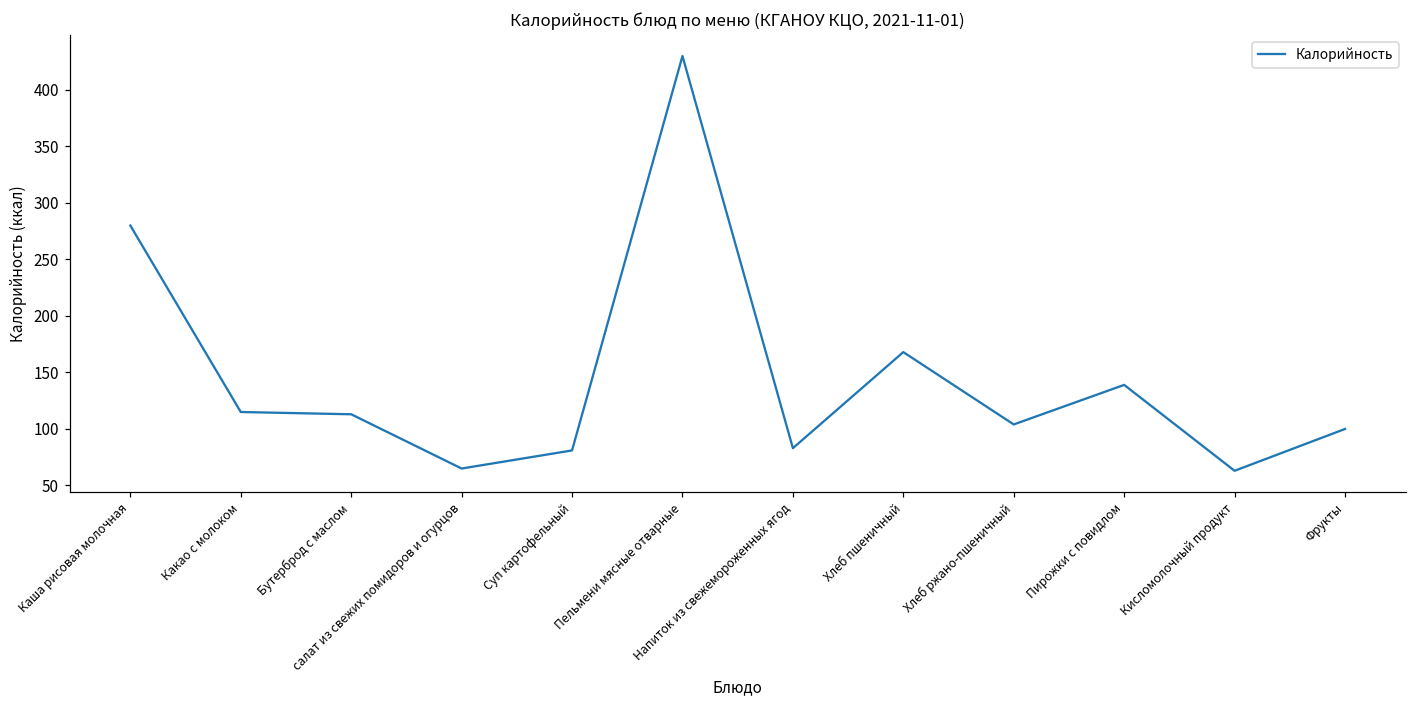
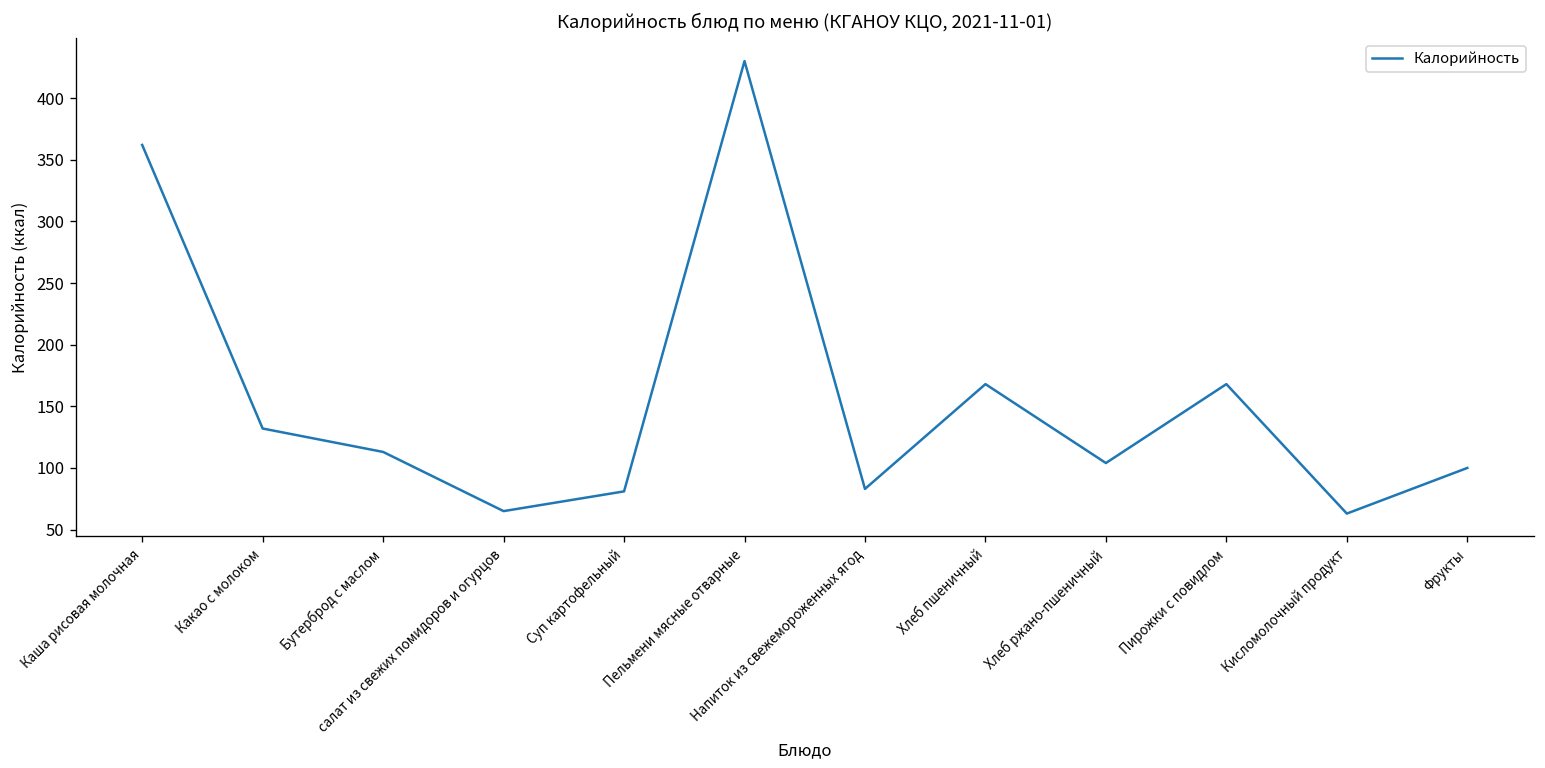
  {
-   "Каша рисовая молочная": 280,
-   "Какао с молоком": 115,
+   "Каша рисовая молочная": 362,
+   "Какао с молоком": 132,
    "Бутерброд с маслом": 113,
    "салат из свежих помидоров и огурцов": 65,
    "Суп картофельный": 81,
    "Пельмени мясные отварные": 430,
    "Напиток из свежемороженных ягод": 83,
    "Хлеб пшеничный": 168,
    "Хлеб ржано-пшеничный": 104,
-   "Пирожки с повидлом": 139,
+   "Пирожки с повидлом": 168,
    "Кисломолочный продукт": 63,
    "Фрукты": 100
  }
